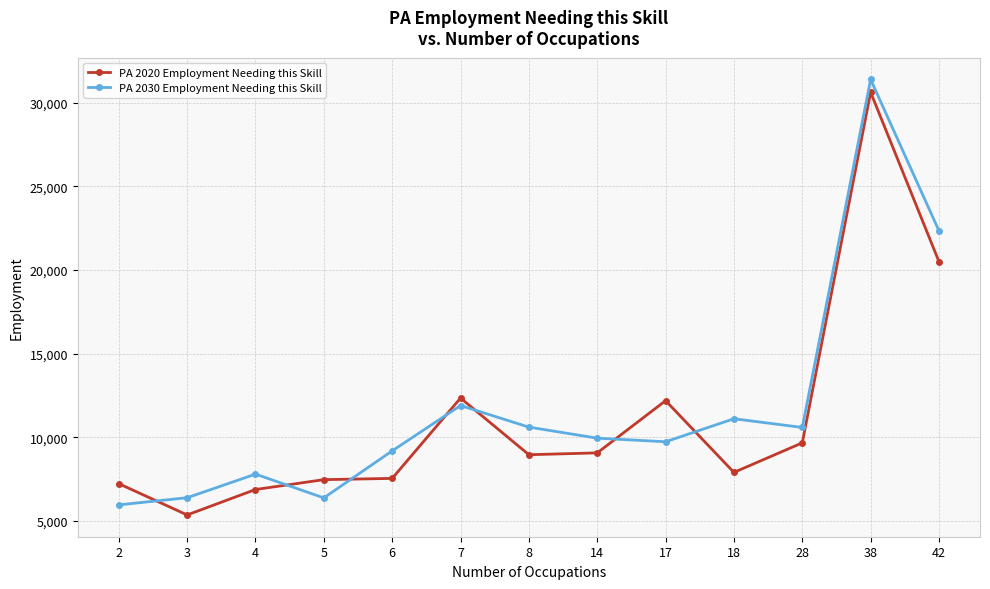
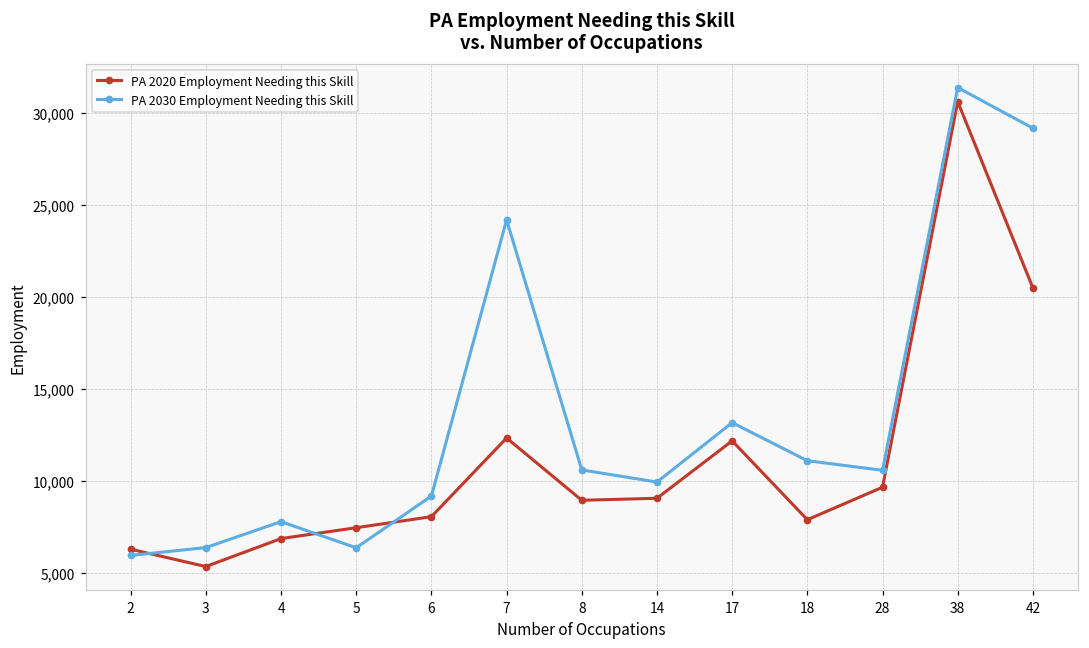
  {
    "PA 2020 Employment Needing this Skill": {
-     "2": "7,200",
+     "2": "6,300",
      "3": "5,400",
      "4": "6,900",
      "5": "7,500",
-     "6": "7,500",
+     "6": "8,100",
      "7": "12,300",
      "8": "9,000",
      "14": "9,100",
      "17": "12,200",
      "18": "7,900",
      "28": "9,700",
      "38": "30,600",
      "42": "20,500"
    },
    "PA 2030 Employment Needing this Skill": {
      "2": "6,000",
      "3": "6,400",
      "4": "7,800",
      "5": "6,400",
      "6": "9,200",
-     "7": "11,900",
+     "7": "24,200",
      "8": "10,600",
      "14": "9,900",
-     "17": "9,700",
+     "17": "13,200",
      "18": "11,100",
      "28": "10,600",
      "38": "31,400",
-     "42": "22,300"
+     "42": "29,200"
    }
  }
